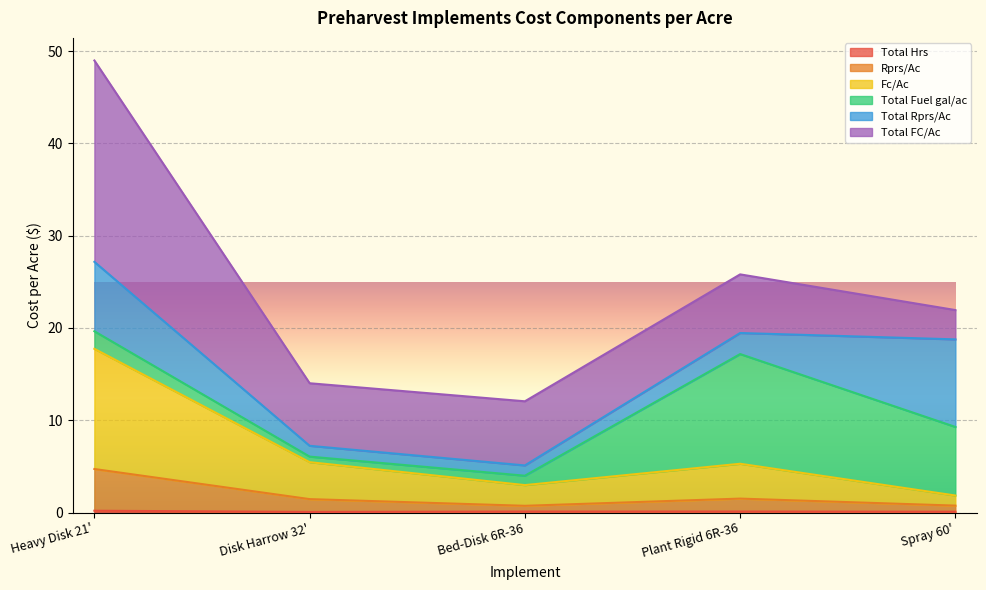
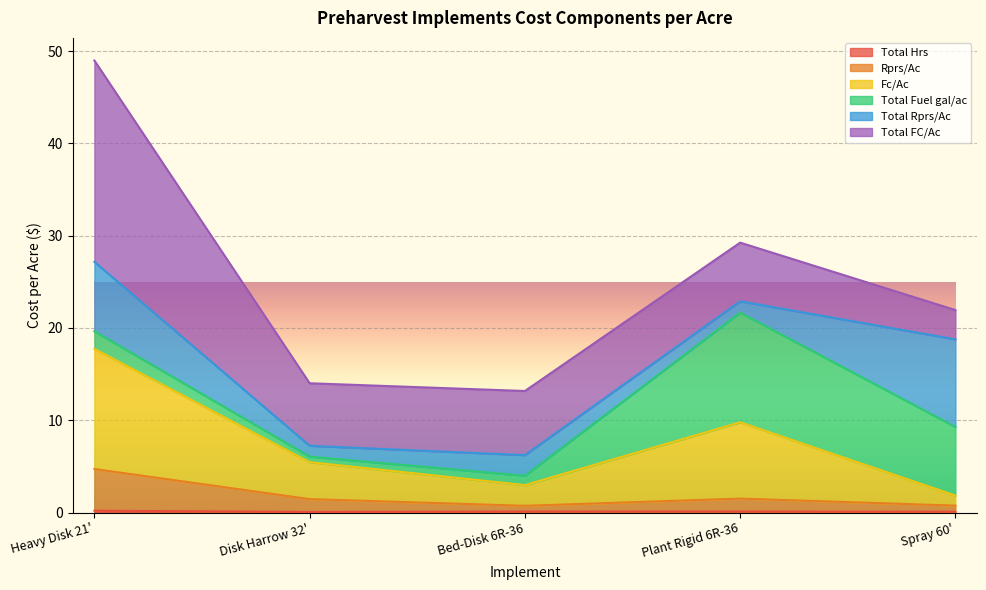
  {
    "Fc/Ac": {
      "Heavy Disk 21'": 13,
      "Disk Harrow 32'": 4,
      "Bed-Disk 6R-36": 2,
-     "Plant Rigid 6R-36": 4,
+     "Plant Rigid 6R-36": 8,
      "Spray 60'": 1
    },
    "Total Fuel gal/ac": {
      "Heavy Disk 21'": 2,
      "Disk Harrow 32'": 1,
      "Bed-Disk 6R-36": 1,
      "Plant Rigid 6R-36": 12,
      "Spray 60'": 7
    },
    "Total Rprs/Ac": {
      "Heavy Disk 21'": 8,
      "Disk Harrow 32'": 1,
-     "Bed-Disk 6R-36": 1,
-     "Plant Rigid 6R-36": 2,
+     "Bed-Disk 6R-36": 2,
+     "Plant Rigid 6R-36": 1,
      "Spray 60'": 9
    },
    "Total FC/Ac": {
      "Heavy Disk 21'": 22,
      "Disk Harrow 32'": 7,
      "Bed-Disk 6R-36": 7,
      "Plant Rigid 6R-36": 6,
      "Spray 60'": 3
    }
  }
